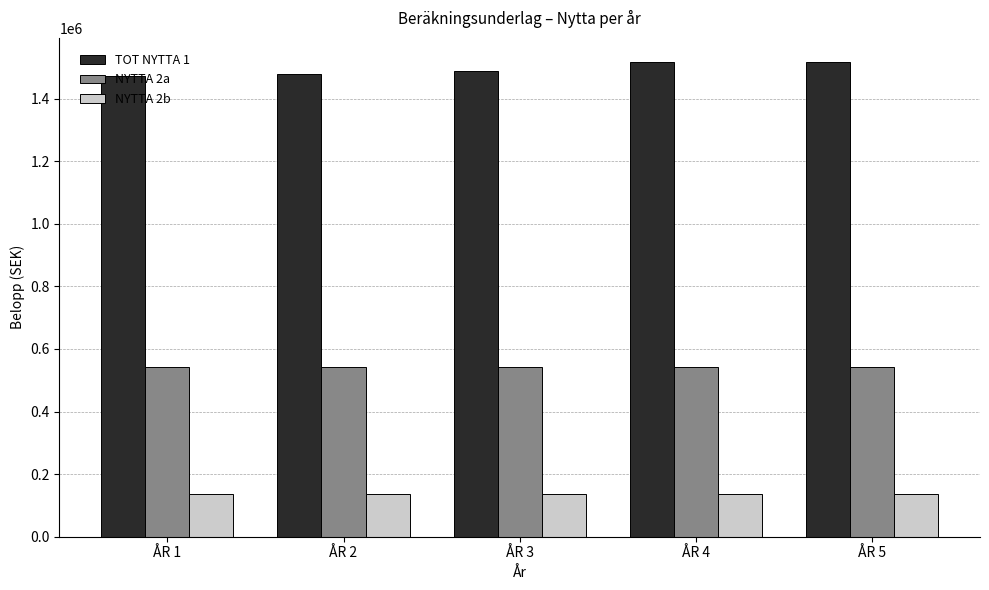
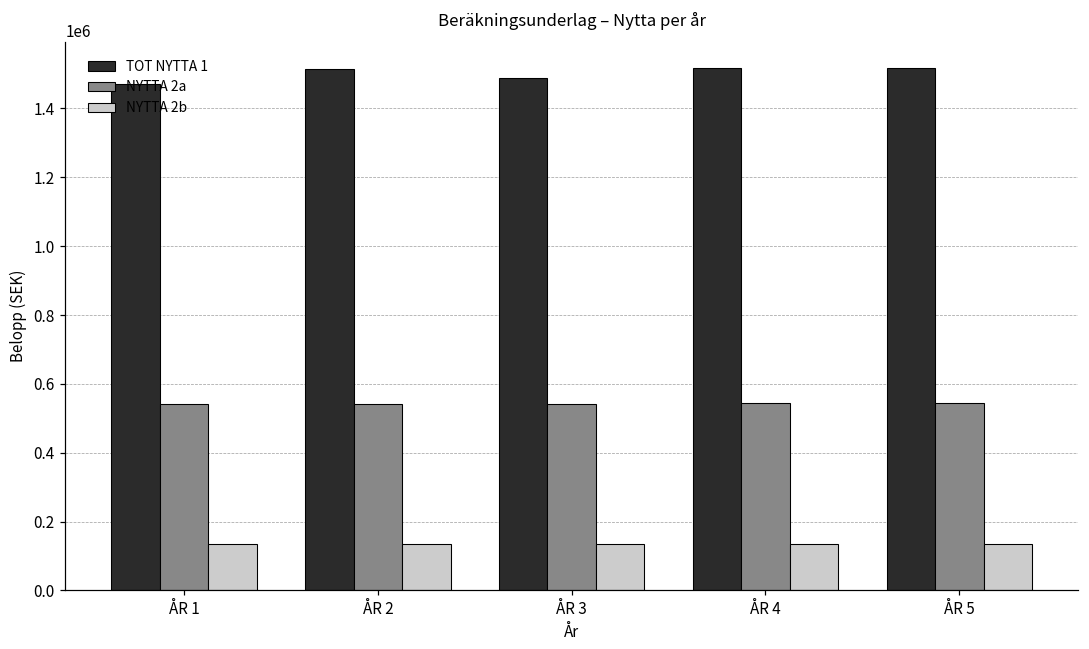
  {
    "TOT NYTTA 1": {
      "ÅR 1": 1470000,
-     "ÅR 2": 1480000,
+     "ÅR 2": 1510000,
      "ÅR 3": 1490000,
      "ÅR 4": 1520000,
      "ÅR 5": 1520000
    },
    "NYTTA 2a": {
      "ÅR 1": 540000,
      "ÅR 2": 540000,
      "ÅR 3": 540000,
      "ÅR 4": 540000,
      "ÅR 5": 540000
    }
  }
